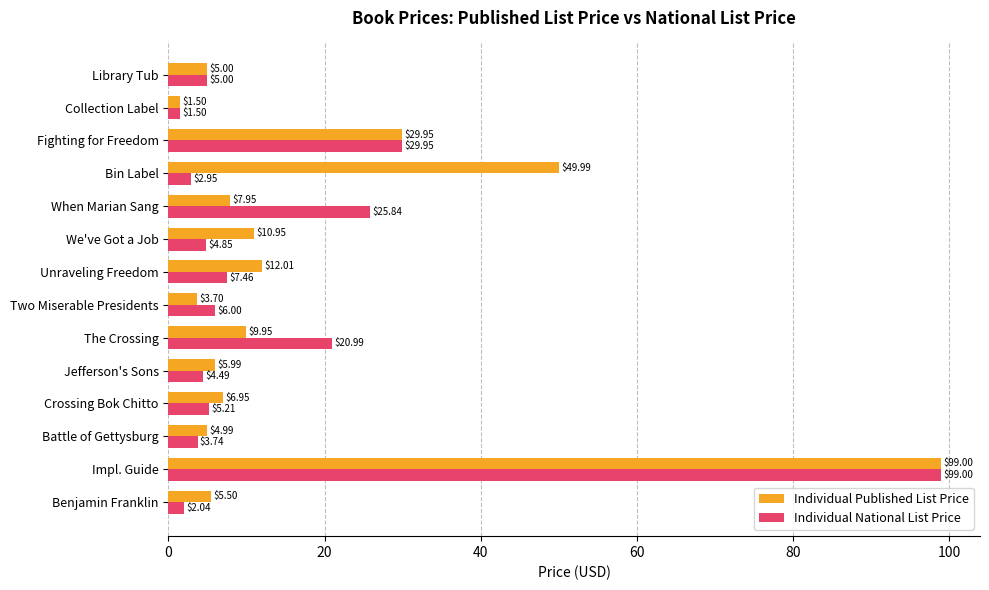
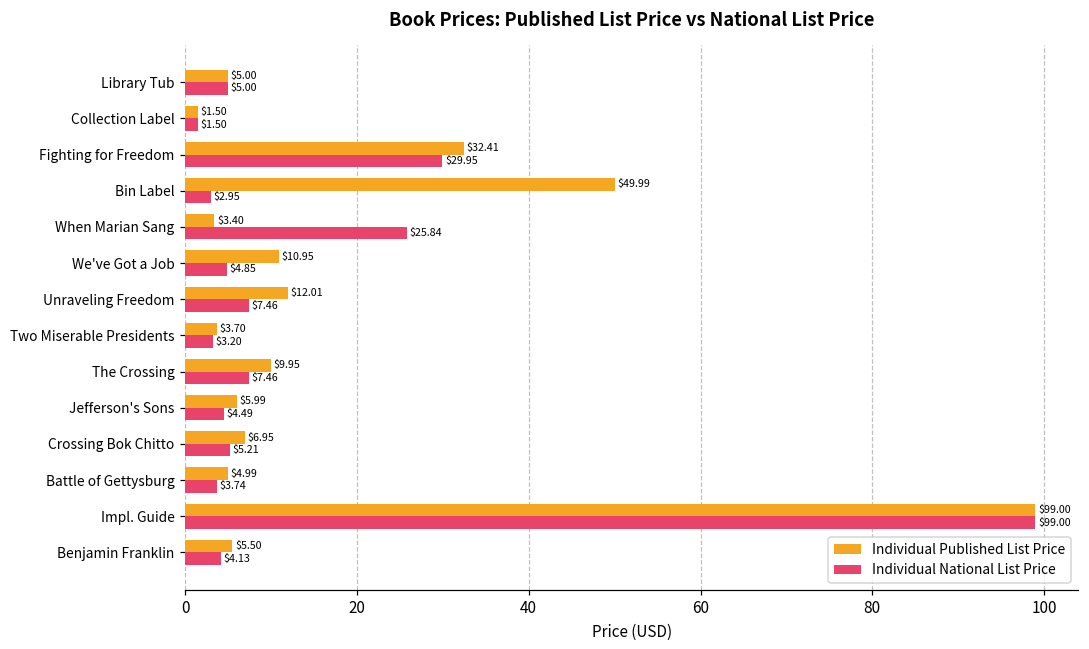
  {
    "Individual Published List Price": {
      "Library Tub": "$5.00",
      "Collection Label": "$1.50",
-     "Fighting for Freedom": "$29.95",
+     "Fighting for Freedom": "$32.41",
      "Bin Label": "$49.99",
-     "When Marian Sang": "$7.95",
+     "When Marian Sang": "$3.40",
      "We've Got a Job": "$10.95",
      "Unraveling Freedom": "$12.01",
      "Two Miserable Presidents": "$3.70",
      "The Crossing": "$9.95",
      "Jefferson's Sons": "$5.99",
      "Crossing Bok Chitto": "$6.95",
      "Battle of Gettysburg": "$4.99",
      "Impl. Guide": "$99.00",
      "Benjamin Franklin": "$5.50"
    },
    "Individual National List Price": {
      "Library Tub": "$5.00",
      "Collection Label": "$1.50",
      "Fighting for Freedom": "$29.95",
      "Bin Label": "$2.95",
      "When Marian Sang": "$25.84",
      "We've Got a Job": "$4.85",
      "Unraveling Freedom": "$7.46",
-     "Two Miserable Presidents": "$6.00",
-     "The Crossing": "$20.99",
+     "Two Miserable Presidents": "$3.20",
+     "The Crossing": "$7.46",
      "Jefferson's Sons": "$4.49",
      "Crossing Bok Chitto": "$5.21",
      "Battle of Gettysburg": "$3.74",
      "Impl. Guide": "$99.00",
-     "Benjamin Franklin": "$2.04"
+     "Benjamin Franklin": "$4.13"
    }
  }
